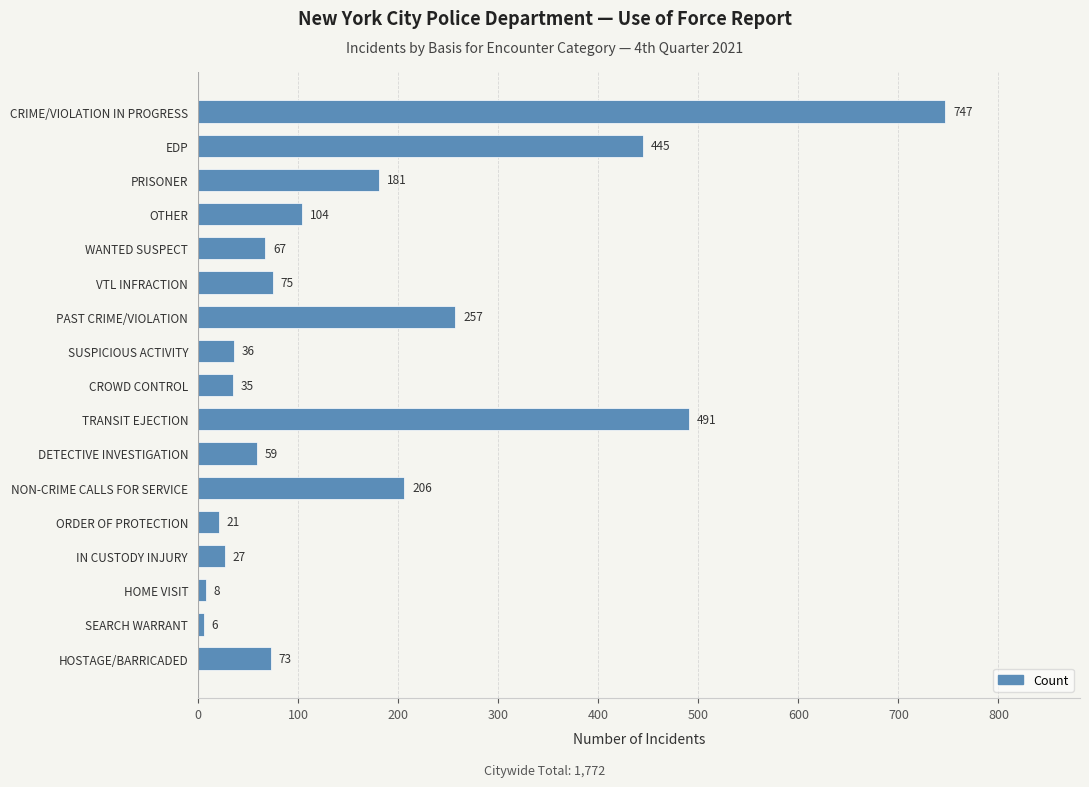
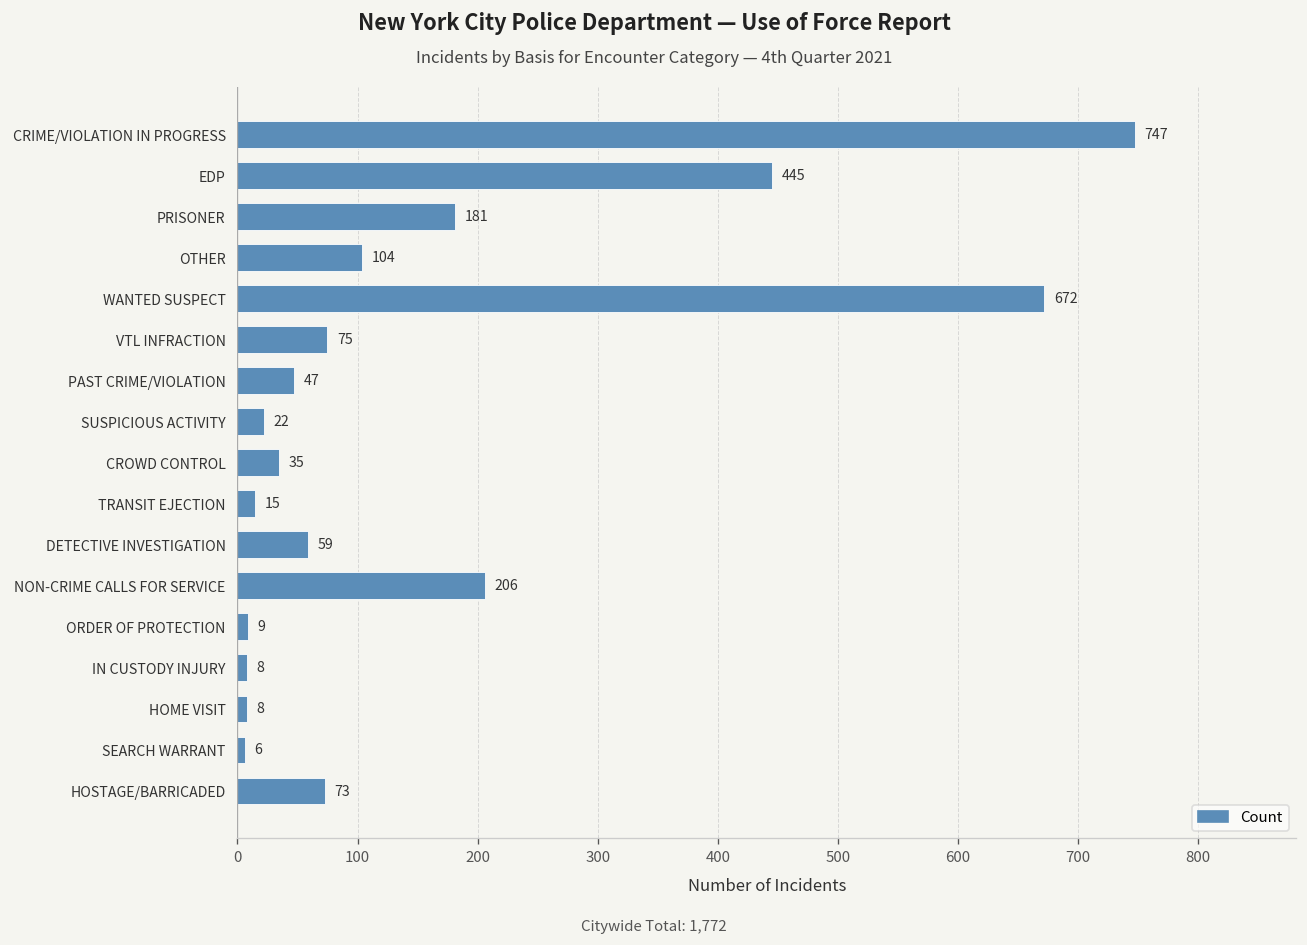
  {
    "CRIME/VIOLATION IN PROGRESS": 747,
    "EDP": 445,
    "PRISONER": 181,
    "OTHER": 104,
-   "WANTED SUSPECT": 67,
+   "WANTED SUSPECT": 672,
    "VTL INFRACTION": 75,
-   "PAST CRIME/VIOLATION": 257,
-   "SUSPICIOUS ACTIVITY": 36,
+   "PAST CRIME/VIOLATION": 47,
+   "SUSPICIOUS ACTIVITY": 22,
    "CROWD CONTROL": 35,
-   "TRANSIT EJECTION": 491,
+   "TRANSIT EJECTION": 15,
    "DETECTIVE INVESTIGATION": 59,
    "NON-CRIME CALLS FOR SERVICE": 206,
-   "ORDER OF PROTECTION": 21,
-   "IN CUSTODY INJURY": 27,
+   "ORDER OF PROTECTION": 9,
+   "IN CUSTODY INJURY": 8,
    "HOME VISIT": 8,
    "SEARCH WARRANT": 6,
    "HOSTAGE/BARRICADED": 73
  }
